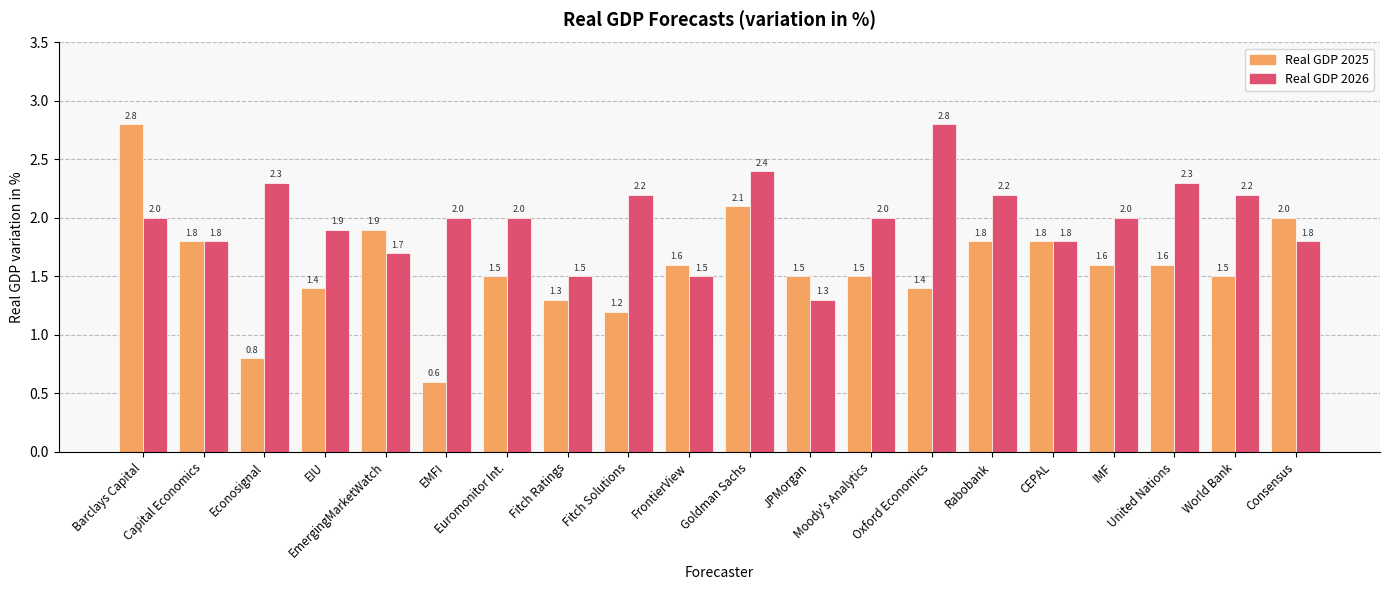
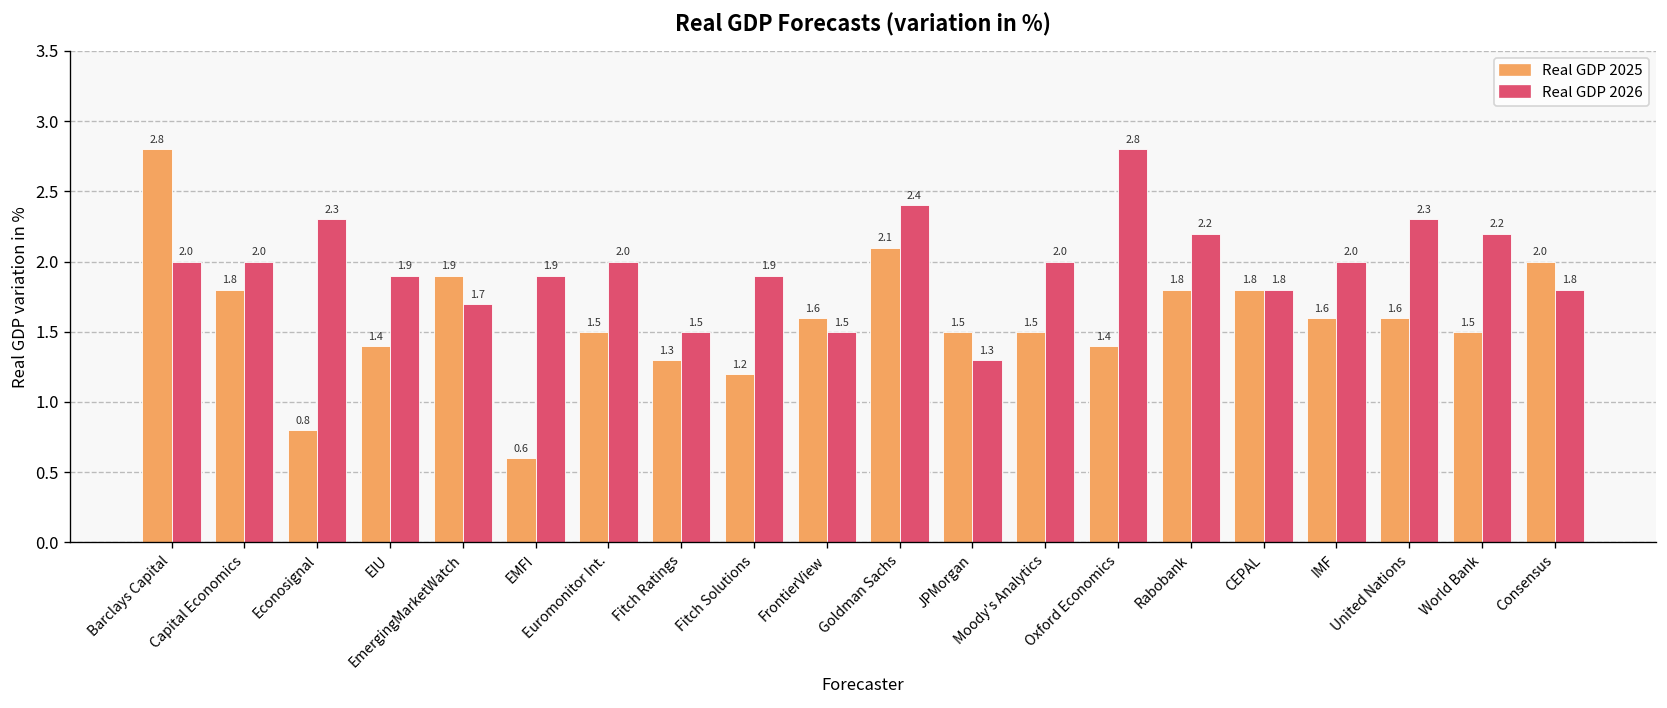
  {
    "Real GDP 2025": {
      "Barclays Capital": 2.8,
      "Capital Economics": 1.8,
      "Econosignal": 0.8,
      "EIU": 1.4,
      "EmergingMarketWatch": 1.9,
      "EMFI": 0.6,
      "Euromonitor Int.": 1.5,
      "Fitch Ratings": 1.3,
      "Fitch Solutions": 1.2,
      "FrontierView": 1.6,
      "Goldman Sachs": 2.1,
      "JPMorgan": 1.5,
      "Moody's Analytics": 1.5,
      "Oxford Economics": 1.4,
      "Rabobank": 1.8,
      "CEPAL": 1.8,
      "IMF": 1.6,
      "United Nations": 1.6,
      "World Bank": 1.5,
      "Consensus": 2.0
    },
    "Real GDP 2026": {
      "Barclays Capital": 2.0,
-     "Capital Economics": 1.8,
+     "Capital Economics": 2.0,
      "Econosignal": 2.3,
      "EIU": 1.9,
      "EmergingMarketWatch": 1.7,
-     "EMFI": 2.0,
+     "EMFI": 1.9,
      "Euromonitor Int.": 2.0,
      "Fitch Ratings": 1.5,
-     "Fitch Solutions": 2.2,
+     "Fitch Solutions": 1.9,
      "FrontierView": 1.5,
      "Goldman Sachs": 2.4,
      "JPMorgan": 1.3,
      "Moody's Analytics": 2.0,
      "Oxford Economics": 2.8,
      "Rabobank": 2.2,
      "CEPAL": 1.8,
      "IMF": 2.0,
      "United Nations": 2.3,
      "World Bank": 2.2,
      "Consensus": 1.8
    }
  }
